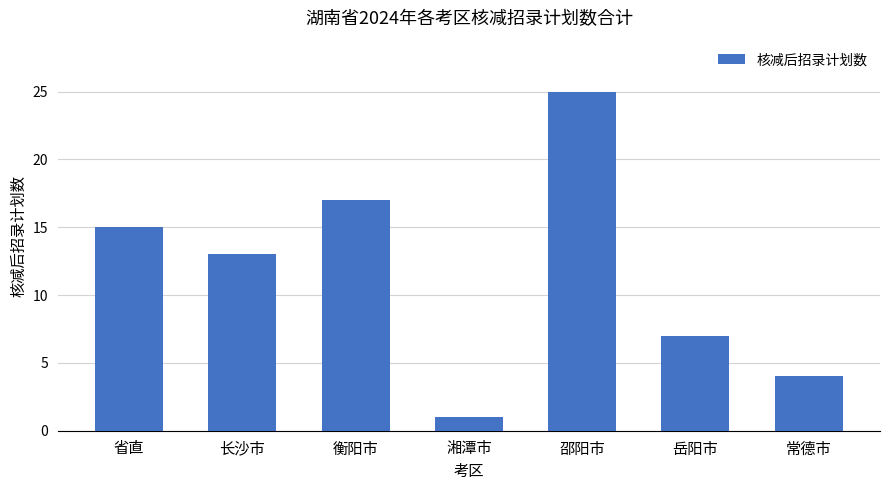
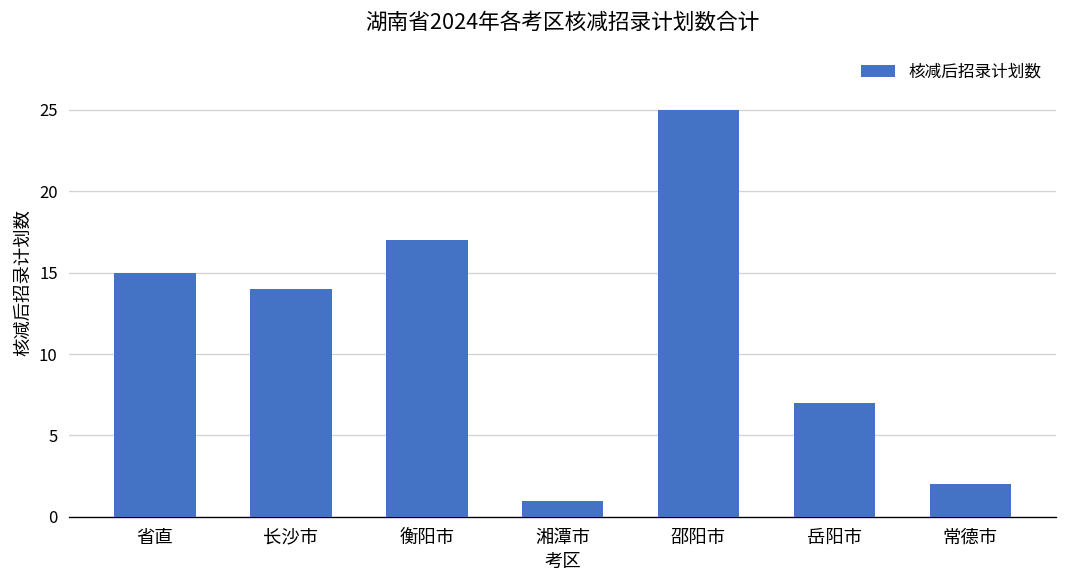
  {
    "省直": 15,
-   "长沙市": 13,
+   "长沙市": 14,
    "衡阳市": 17,
    "湘潭市": 1,
    "邵阳市": 25,
    "岳阳市": 7,
-   "常德市": 4
+   "常德市": 2
  }
